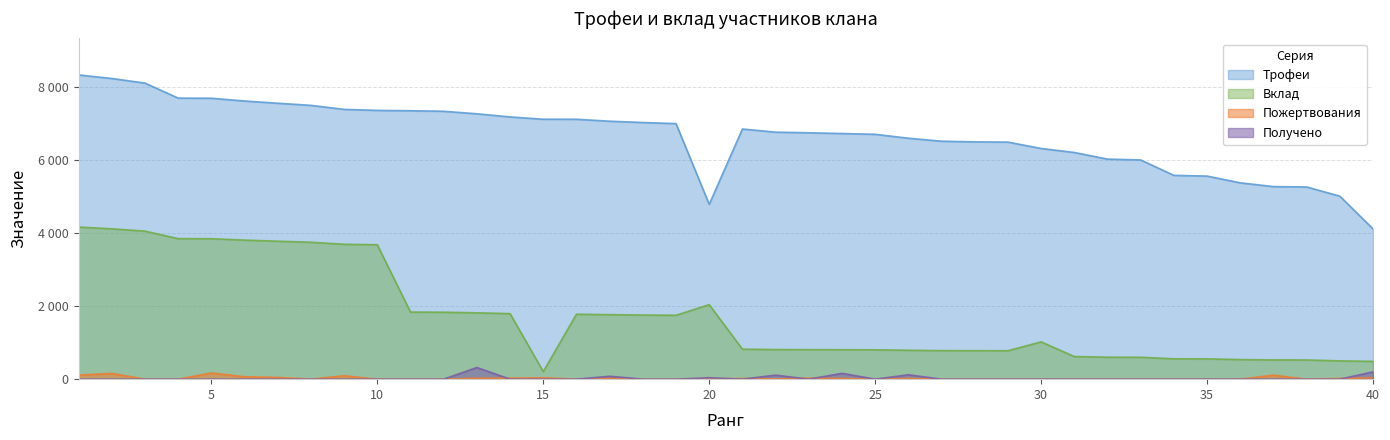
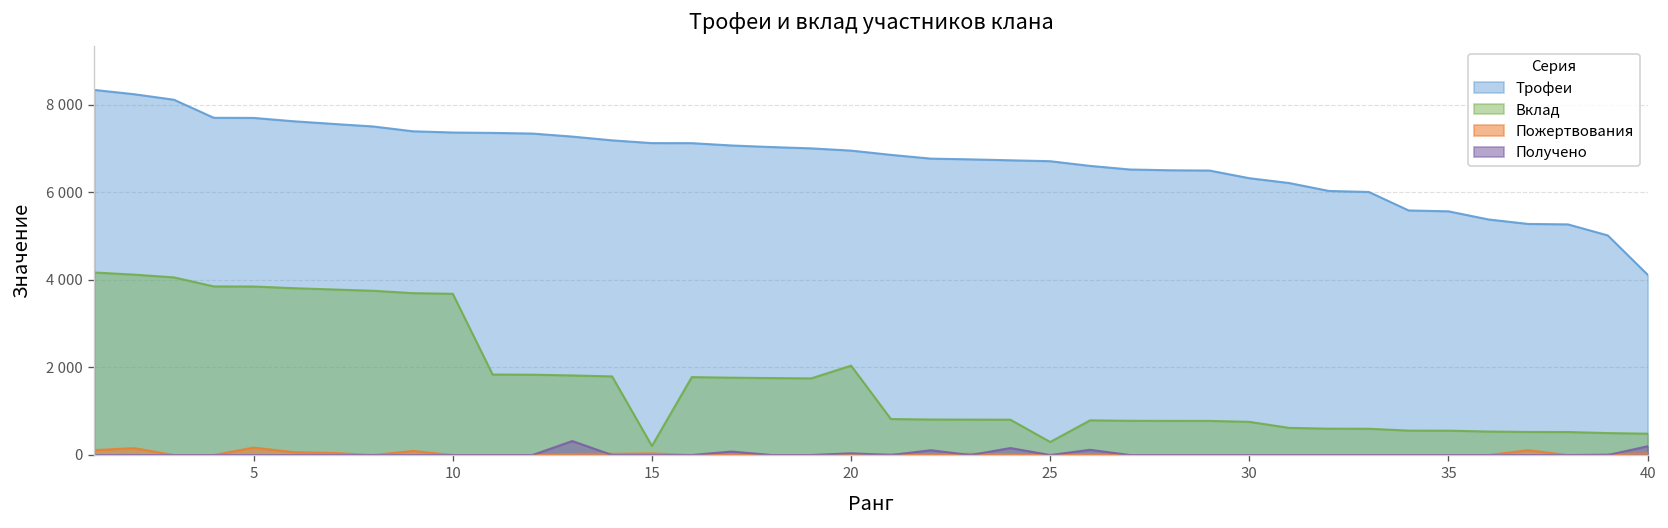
  {
    "Трофеи": {
      "5": 7700,
      "10": 7400,
      "15": 7100,
-     "20": 4800,
+     "20": 6900,
      "25": 6700,
      "30": 6300,
      "35": 5600,
      "40": 4100
    },
    "Вклад": {
      "5": 3800,
      "10": 3700,
      "15": 200,
      "20": 2000,
-     "25": 800,
-     "30": 1000,
+     "25": 300,
+     "30": 800,
      "35": 600,
      "40": 500
    },
    "Пожертвования": {
      "5": 200,
      "40": 0
    },
    "Получено": {
      "5": 0,
      "40": 200
    }
  }
